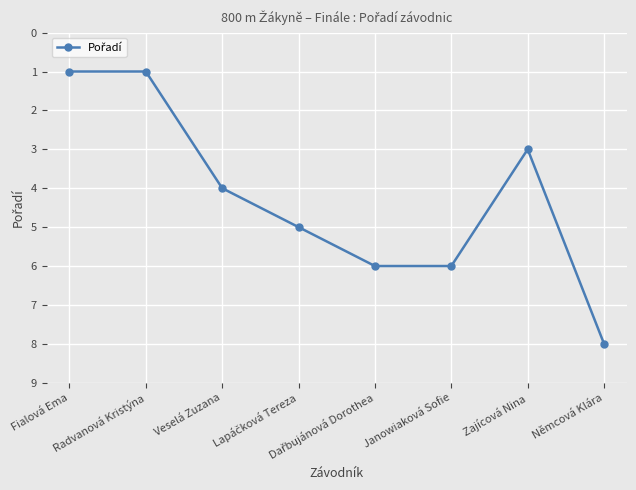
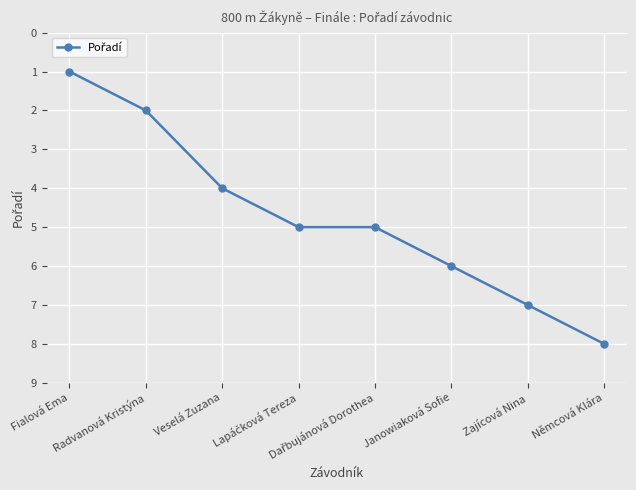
  {
    "Fialová Ema": 1,
-   "Radvanová Kristýna": 1,
+   "Radvanová Kristýna": 2,
    "Veselá Zuzana": 4,
    "Lapáčková Tereza": 5,
-   "Dařbujánová Dorothea": 6,
+   "Dařbujánová Dorothea": 5,
    "Janowiaková Sofie": 6,
-   "Zajícová Nina": 3,
+   "Zajícová Nina": 7,
    "Němcová Klára": 8
  }
